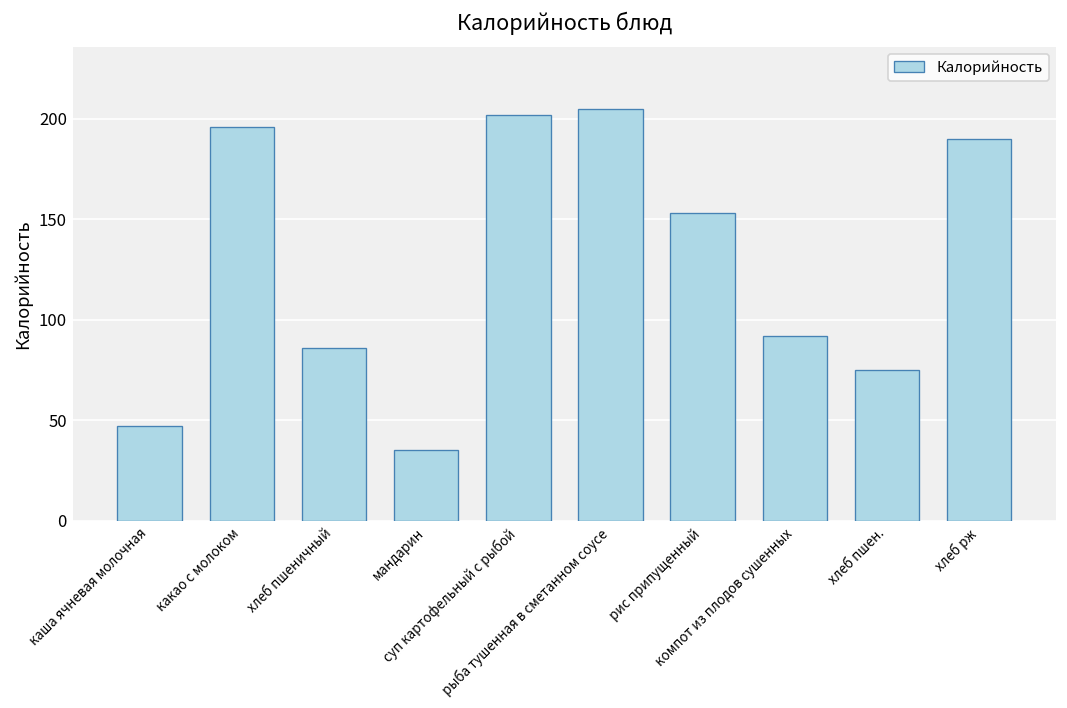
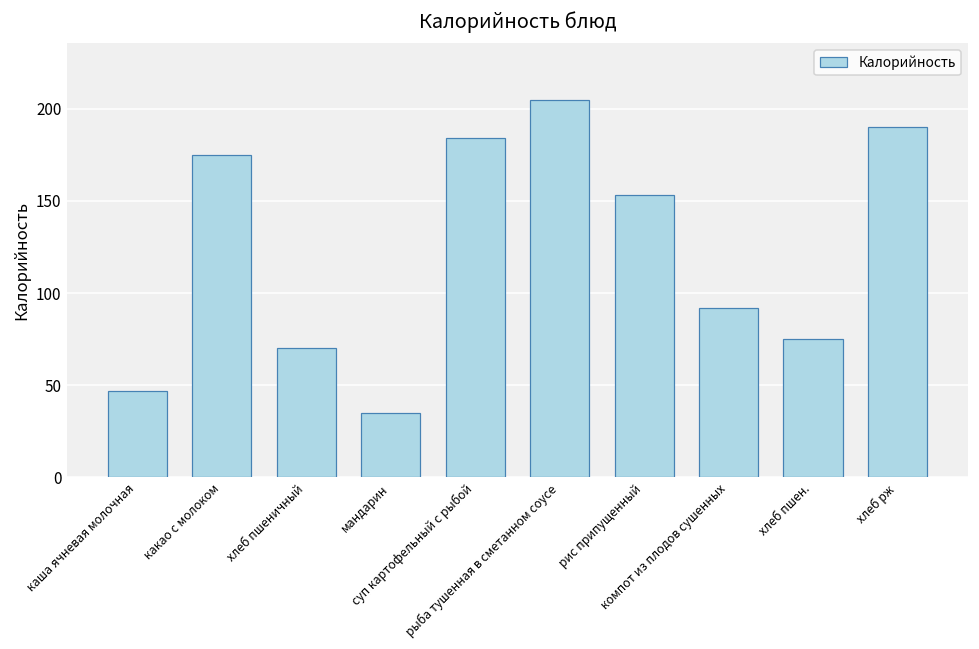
  {
    "каша ячневая молочная": 47,
-   "какао с молоком": 196,
-   "хлеб пшеничный": 86,
+   "какао с молоком": 175,
+   "хлеб пшеничный": 70,
    "мандарин": 35,
-   "суп картофельный с рыбой": 202,
+   "суп картофельный с рыбой": 184,
    "рыба тушенная в сметанном соусе": 205,
    "рис припущенный": 153,
    "компот из плодов сушенных": 92,
    "хлеб пшен.": 75,
    "хлеб рж": 190
  }
